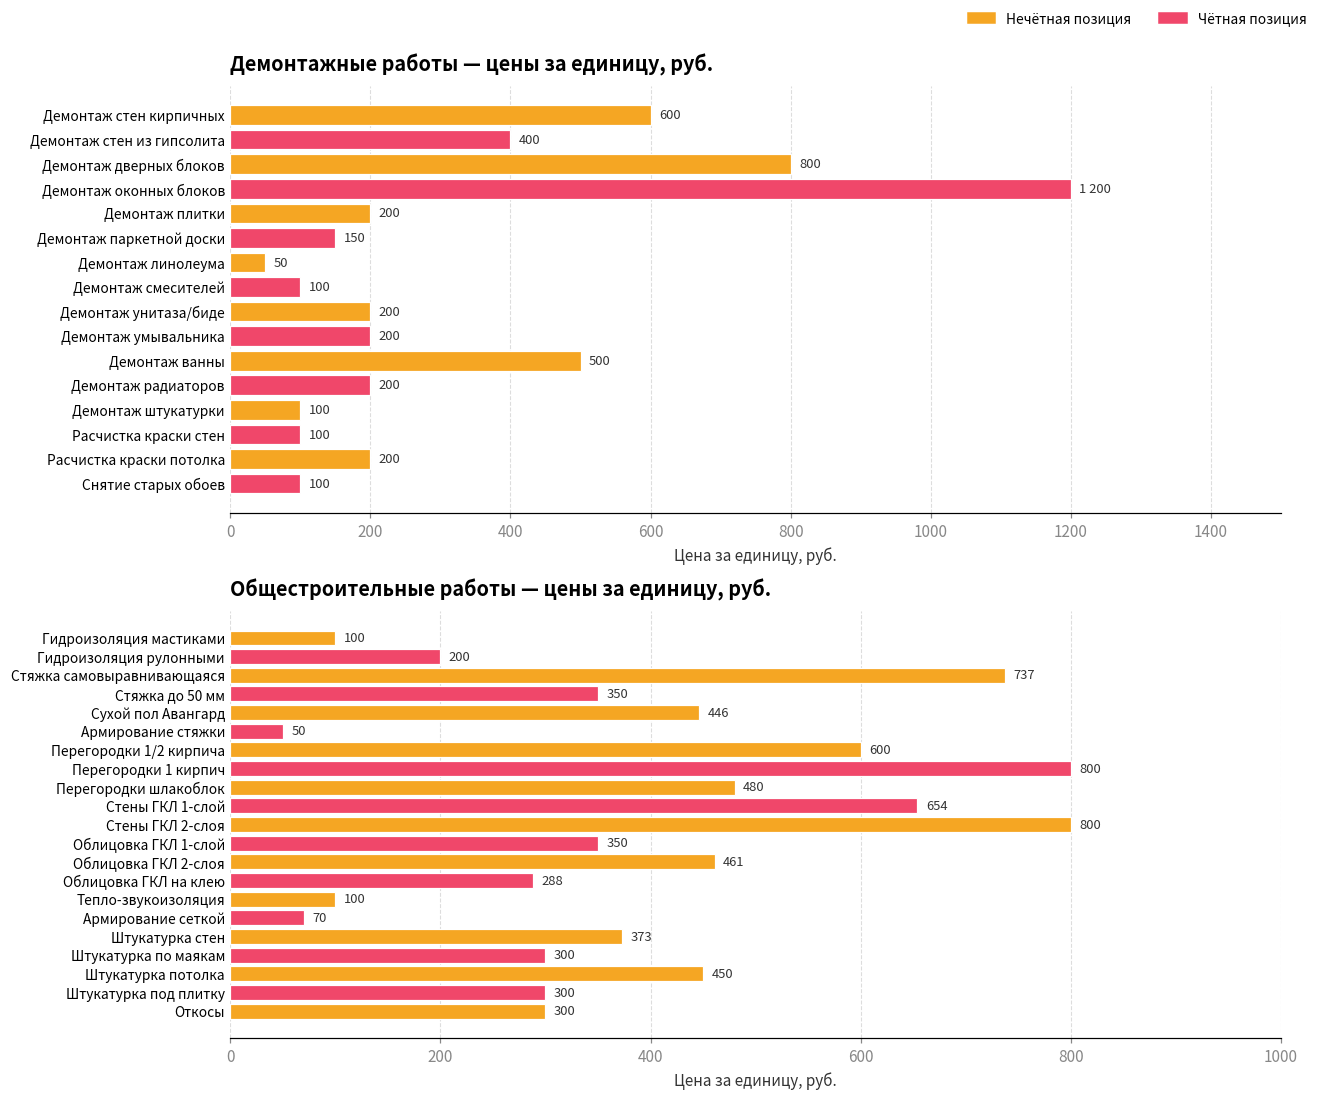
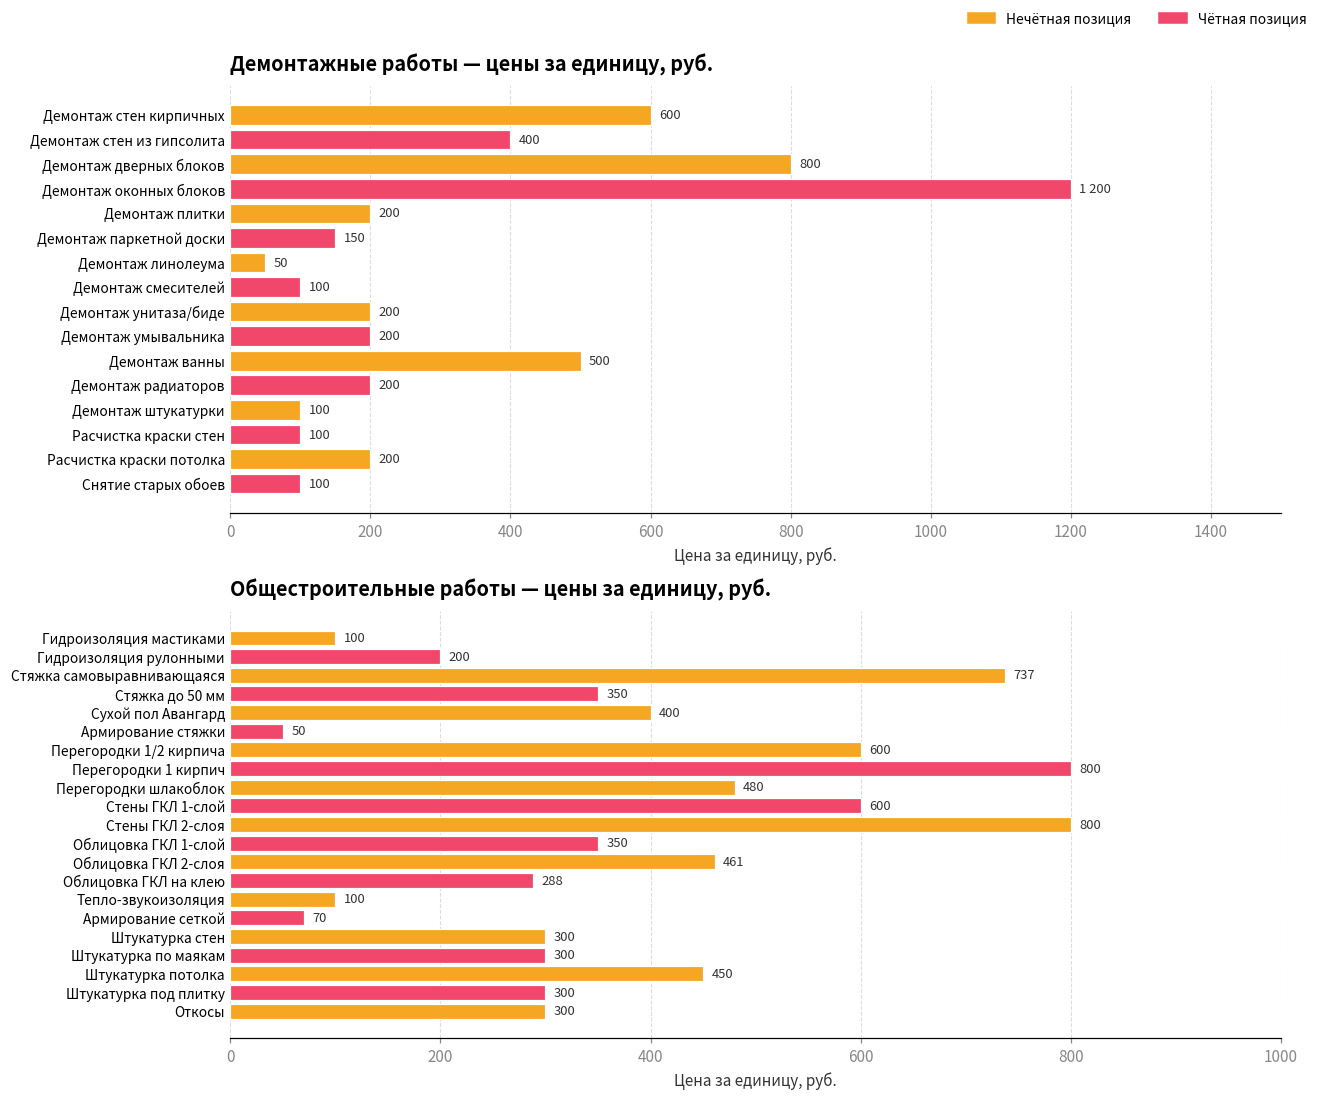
  {
    "Демонтажные работы — цены за единицу, руб.": {
      "Демонтаж стен кирпичных": 600,
      "Демонтаж стен из гипсолита": 400,
      "Демонтаж дверных блоков": 800,
      "Демонтаж плитки": 200,
      "Демонтаж паркетной доски": 150,
      "Демонтаж линолеума": 50,
      "Демонтаж смесителей": 100,
      "Демонтаж унитаза/биде": 200,
      "Демонтаж умывальника": 200,
      "Демонтаж ванны": 500,
      "Демонтаж радиаторов": 200,
      "Демонтаж штукатурки": 100,
      "Расчистка краски стен": 100,
      "Расчистка краски потолка": 200,
      "Снятие старых обоев": 100
    },
    "Общестроительные работы — цены за единицу, руб.": {
      "Гидроизоляция мастиками": 100,
      "Гидроизоляция рулонными": 200,
      "Стяжка самовыравнивающаяся": 737,
      "Стяжка до 50 мм": 350,
-     "Сухой пол Авангард": 446,
+     "Сухой пол Авангард": 400,
      "Армирование стяжки": 50,
      "Перегородки 1/2 кирпича": 600,
      "Перегородки 1 кирпич": 800,
      "Перегородки шлакоблок": 480,
-     "Стены ГКЛ 1-слой": 654,
+     "Стены ГКЛ 1-слой": 600,
      "Стены ГКЛ 2-слоя": 800,
      "Облицовка ГКЛ 1-слой": 350,
      "Облицовка ГКЛ 2-слоя": 461,
      "Облицовка ГКЛ на клею": 288,
      "Тепло-звукоизоляция": 100,
      "Армирование сеткой": 70,
-     "Штукатурка стен": 373,
+     "Штукатурка стен": 300,
      "Штукатурка по маякам": 300,
      "Штукатурка потолка": 450,
      "Штукатурка под плитку": 300,
      "Откосы": 300
    }
  }
